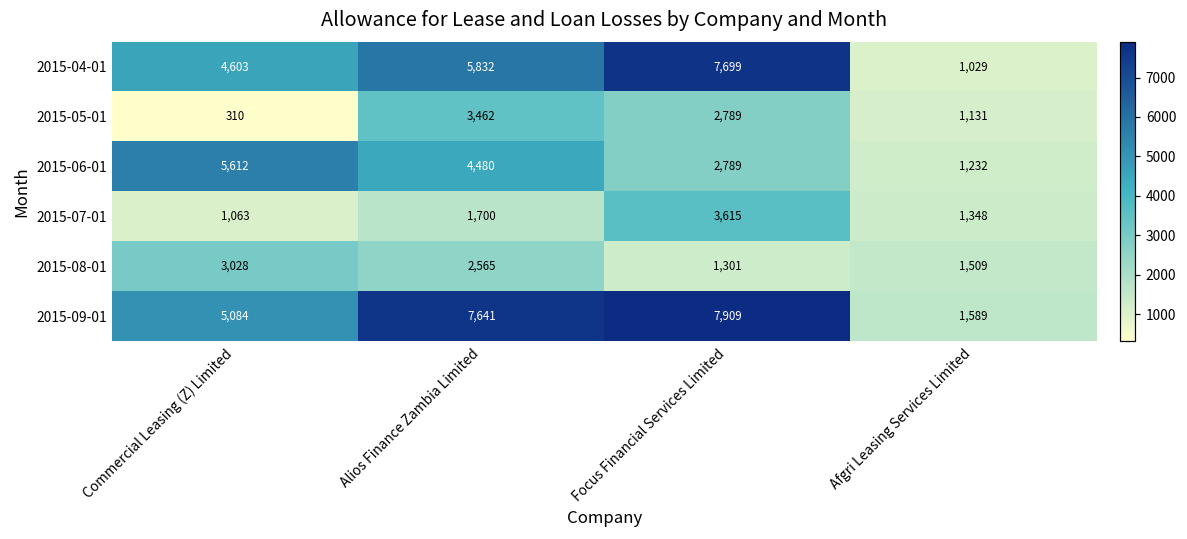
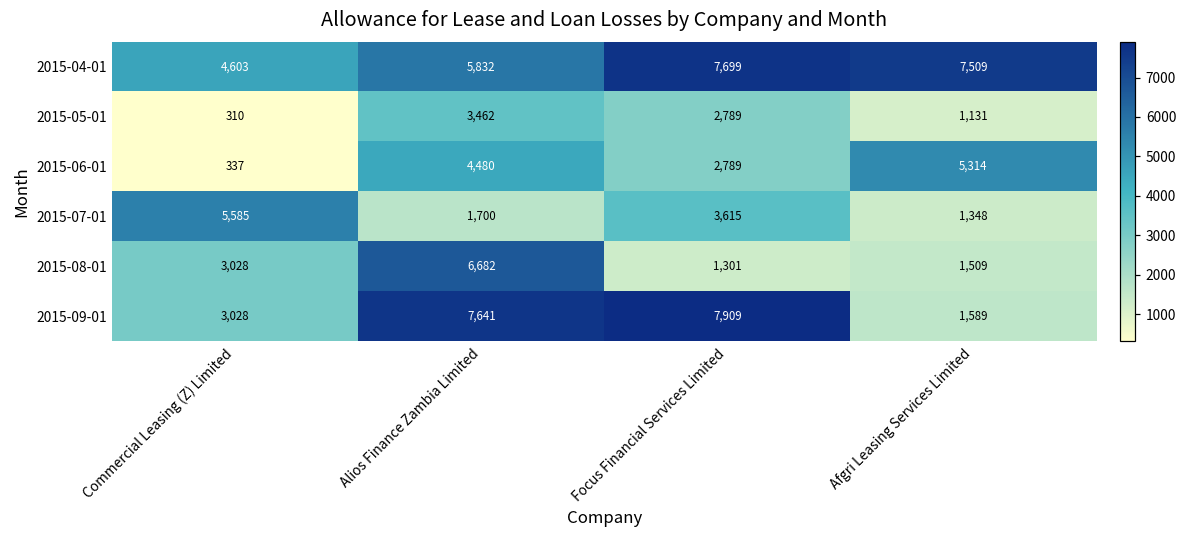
  {
    "2015-04-01": {
      "Commercial Leasing (Z) Limited": "4,603",
      "Alios Finance Zambia Limited": "5,832",
      "Focus Financial Services Limited": "7,699",
-     "Afgri Leasing Services Limited": "1,029"
+     "Afgri Leasing Services Limited": "7,509"
    },
    "2015-05-01": {
      "Commercial Leasing (Z) Limited": "310",
      "Alios Finance Zambia Limited": "3,462",
      "Focus Financial Services Limited": "2,789",
      "Afgri Leasing Services Limited": "1,131"
    },
    "2015-06-01": {
-     "Commercial Leasing (Z) Limited": "5,612",
+     "Commercial Leasing (Z) Limited": "337",
      "Alios Finance Zambia Limited": "4,480",
      "Focus Financial Services Limited": "2,789",
-     "Afgri Leasing Services Limited": "1,232"
+     "Afgri Leasing Services Limited": "5,314"
    },
    "2015-07-01": {
-     "Commercial Leasing (Z) Limited": "1,063",
+     "Commercial Leasing (Z) Limited": "5,585",
      "Alios Finance Zambia Limited": "1,700",
      "Focus Financial Services Limited": "3,615",
      "Afgri Leasing Services Limited": "1,348"
    },
    "2015-08-01": {
      "Commercial Leasing (Z) Limited": "3,028",
-     "Alios Finance Zambia Limited": "2,565",
+     "Alios Finance Zambia Limited": "6,682",
      "Focus Financial Services Limited": "1,301",
      "Afgri Leasing Services Limited": "1,509"
    },
    "2015-09-01": {
-     "Commercial Leasing (Z) Limited": "5,084",
+     "Commercial Leasing (Z) Limited": "3,028",
      "Alios Finance Zambia Limited": "7,641",
      "Focus Financial Services Limited": "7,909",
      "Afgri Leasing Services Limited": "1,589"
    }
  }
